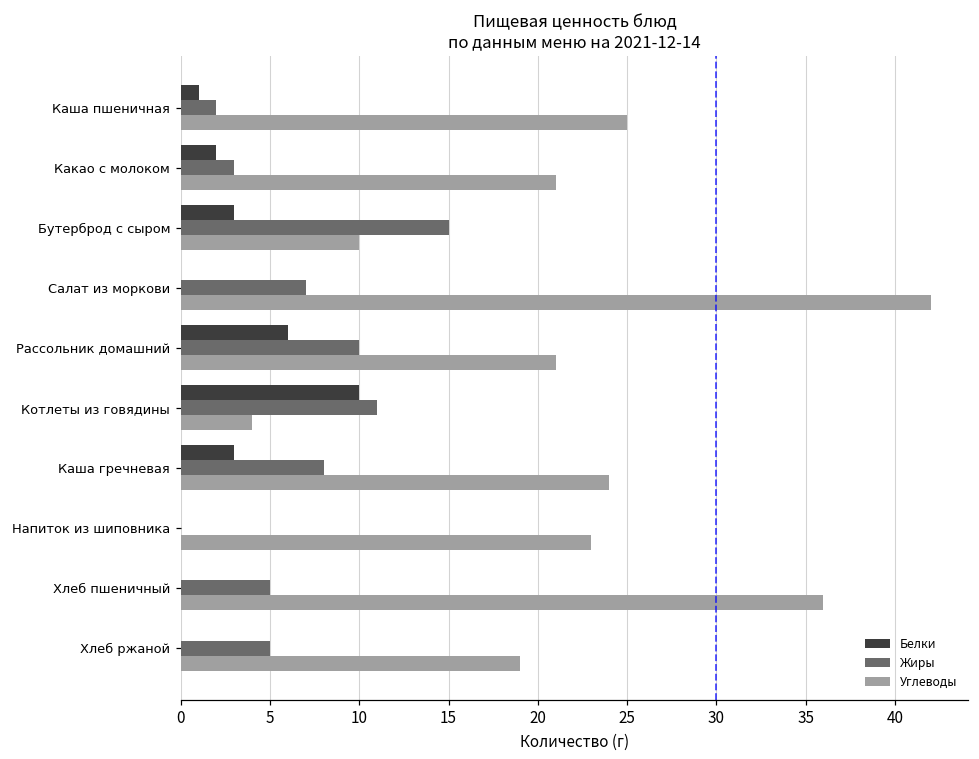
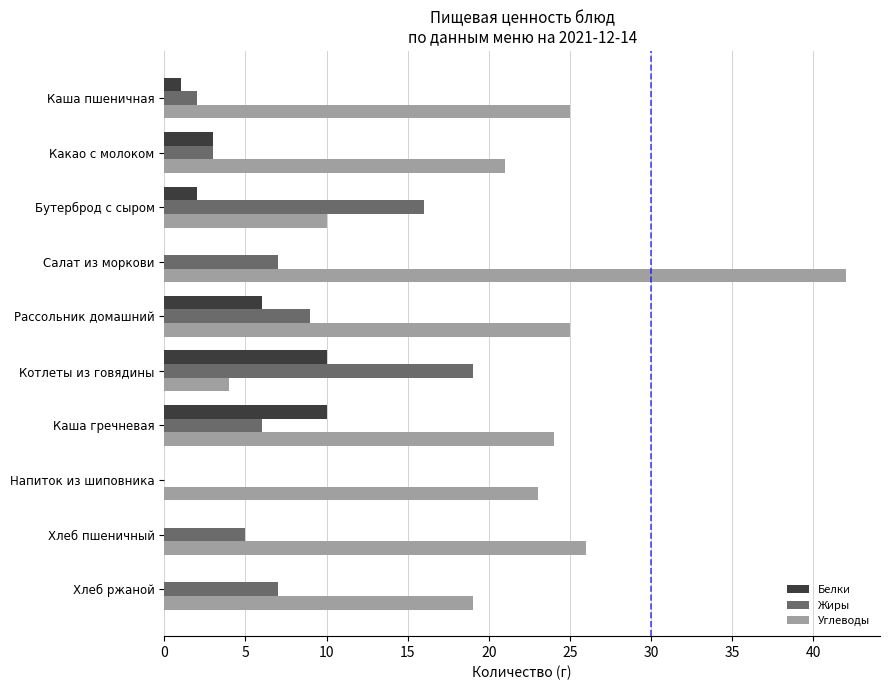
  {
    "Белки": {
      "Каша пшеничная": 1,
-     "Какао с молоком": 2,
-     "Бутерброд с сыром": 3,
+     "Какао с молоком": 3,
+     "Бутерброд с сыром": 2,
      "Салат из моркови": 0,
      "Рассольник домашний": 6,
      "Котлеты из говядины": 10,
-     "Каша гречневая": 3,
+     "Каша гречневая": 10,
      "Напиток из шиповника": 0,
      "Хлеб пшеничный": 0,
      "Хлеб ржаной": 0
    },
    "Жиры": {
      "Каша пшеничная": 2,
      "Какао с молоком": 3,
-     "Бутерброд с сыром": 15,
+     "Бутерброд с сыром": 16,
      "Салат из моркови": 7,
-     "Рассольник домашний": 10,
-     "Котлеты из говядины": 11,
-     "Каша гречневая": 8,
+     "Рассольник домашний": 9,
+     "Котлеты из говядины": 19,
+     "Каша гречневая": 6,
      "Напиток из шиповника": 0,
      "Хлеб пшеничный": 5,
-     "Хлеб ржаной": 5
+     "Хлеб ржаной": 7
    },
    "Углеводы": {
      "Каша пшеничная": 25,
      "Какао с молоком": 21,
      "Бутерброд с сыром": 10,
      "Салат из моркови": 42,
-     "Рассольник домашний": 21,
+     "Рассольник домашний": 25,
      "Котлеты из говядины": 4,
      "Каша гречневая": 24,
      "Напиток из шиповника": 23,
-     "Хлеб пшеничный": 36,
+     "Хлеб пшеничный": 26,
      "Хлеб ржаной": 19
    }
  }
